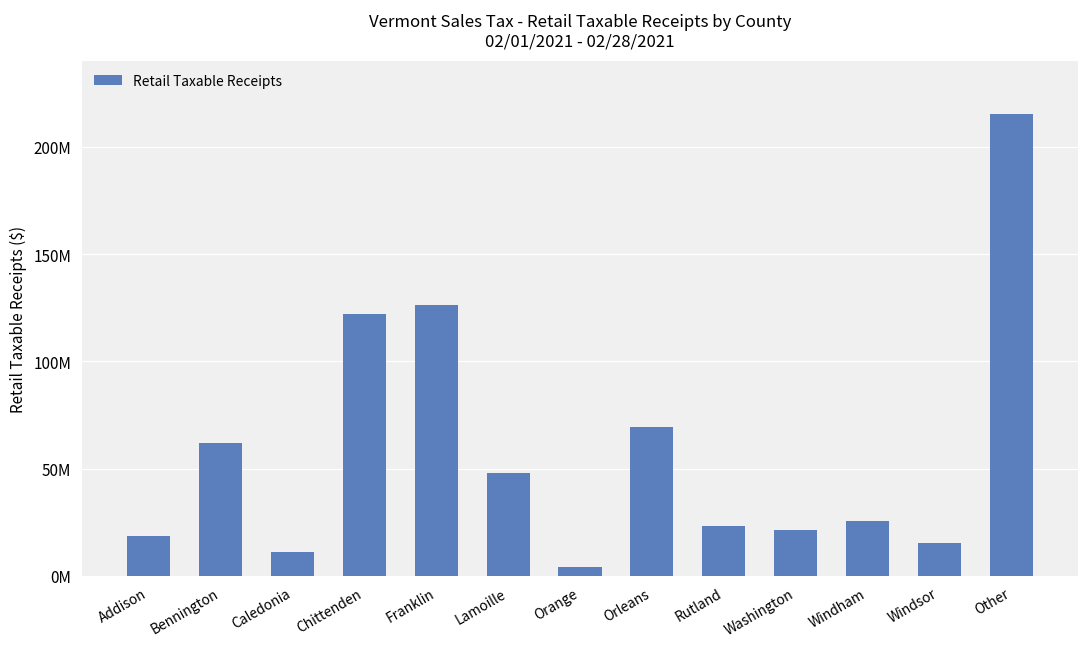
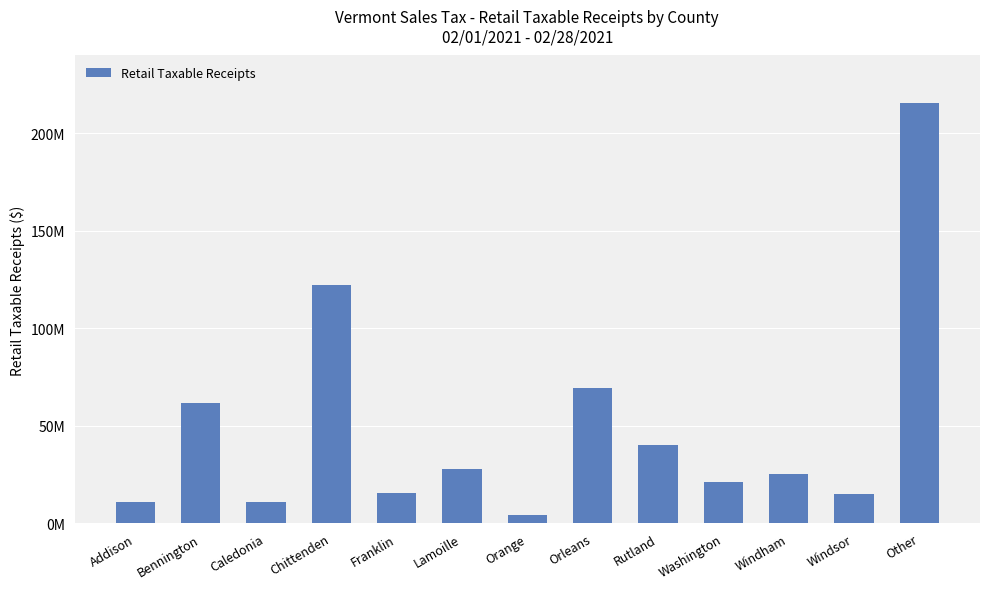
  {
-   "Addison": 18000000,
+   "Addison": 11000000,
    "Bennington": 62000000,
    "Caledonia": 11000000,
    "Chittenden": 122000000,
-   "Franklin": 126000000,
-   "Lamoille": 48000000,
+   "Franklin": 16000000,
+   "Lamoille": 28000000,
    "Orange": 4000000,
    "Orleans": 70000000,
-   "Rutland": 23000000,
+   "Rutland": 40000000,
    "Washington": 21000000,
    "Windham": 25000000,
    "Windsor": 15000000,
    "Other": 215000000
  }
